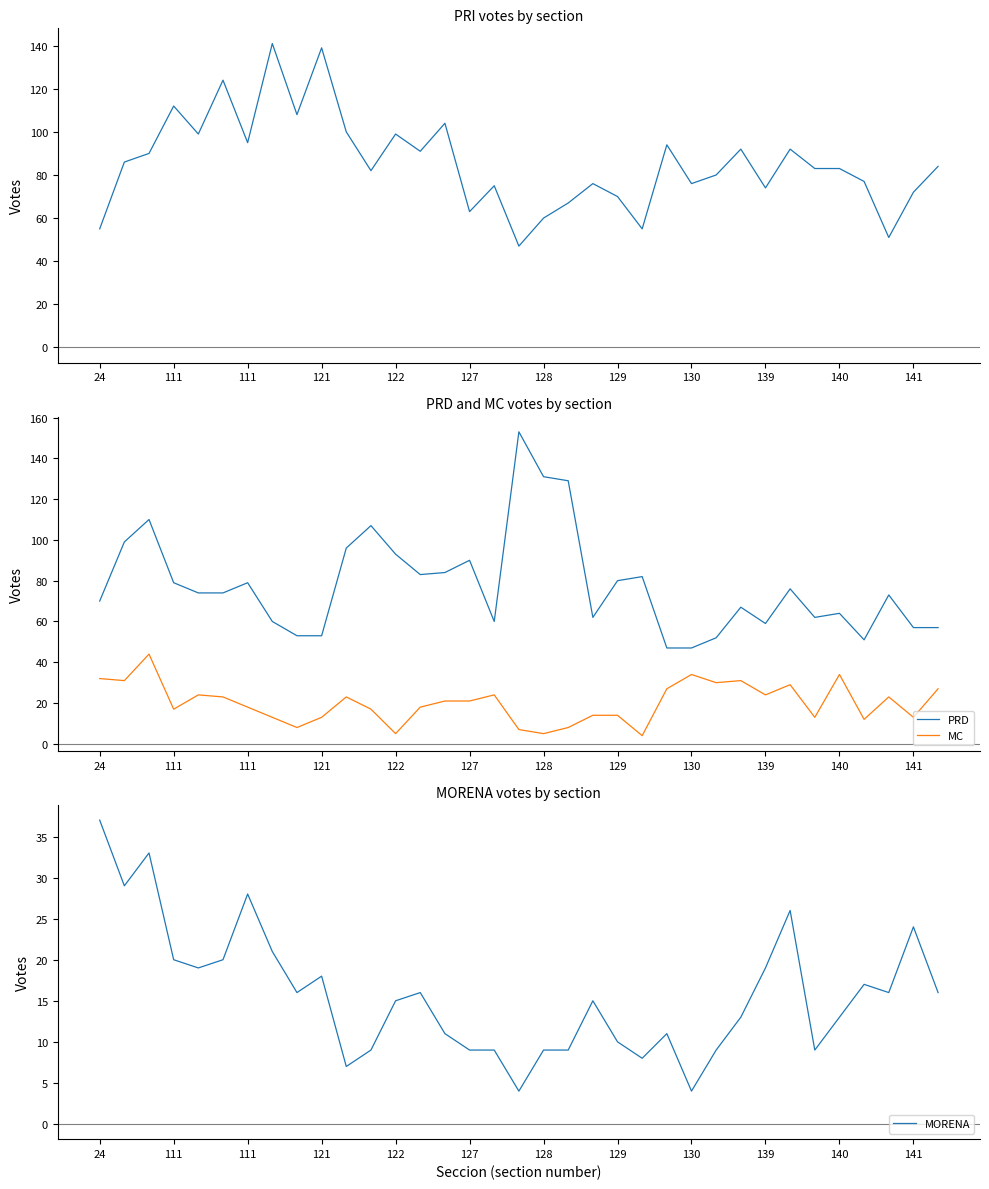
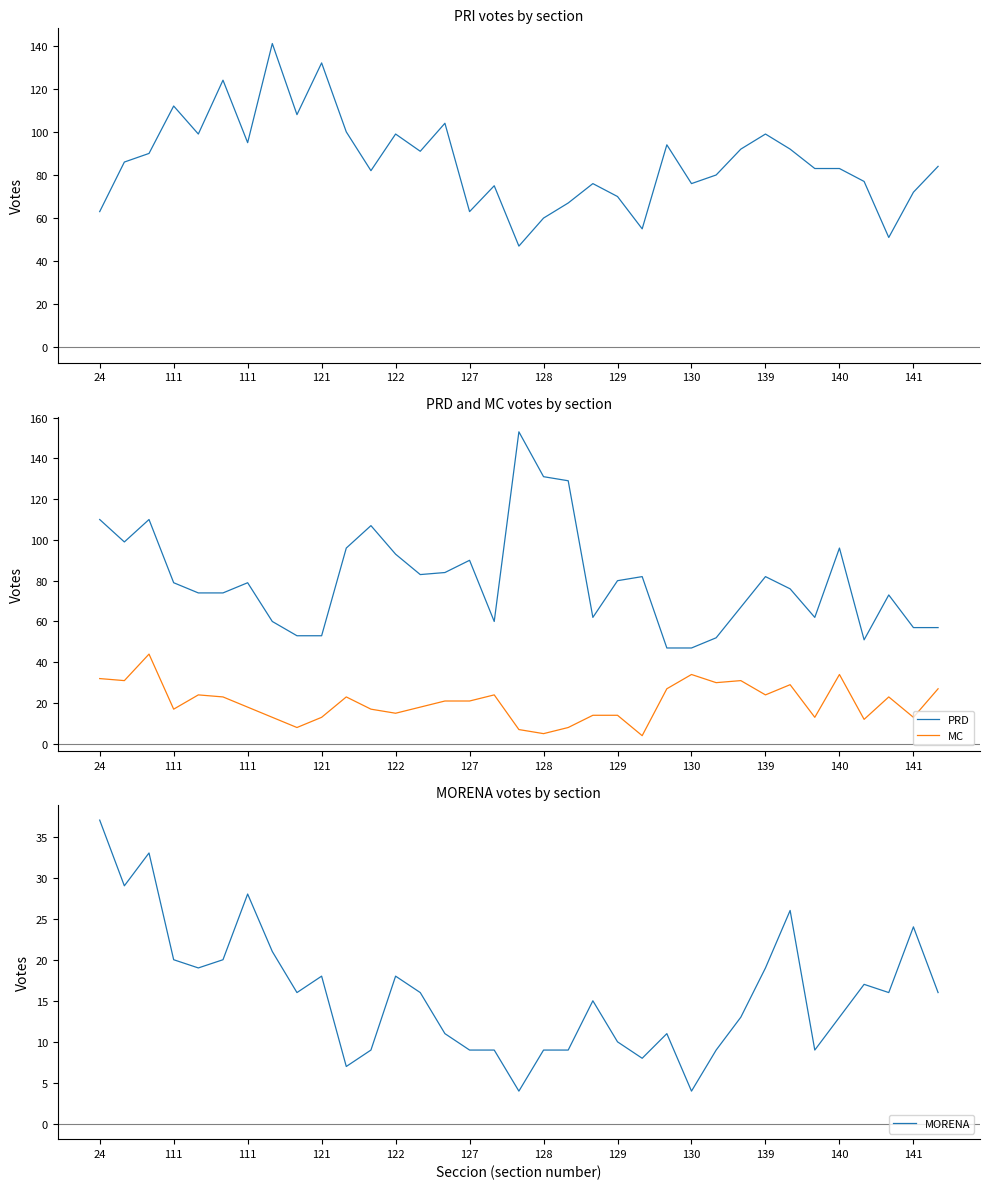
  {
    "PRI votes by section": {
-     "24": 55,
-     "121": 139,
+     "24": 63,
+     "121": 132,
      "122": 99,
      "127": 63,
      "128": 60,
      "129": 70,
      "130": 76,
-     "139": 74,
+     "139": 99,
      "140": 83,
      "141": 72
    },
    "PRD and MC votes by section": {
      "PRD": {
-       "24": 70,
+       "24": 110,
        "121": 53,
        "122": 93,
        "127": 90,
        "128": 131,
        "129": 80,
        "130": 47,
-       "139": 59,
-       "140": 64,
+       "139": 82,
+       "140": 96,
        "141": 57
      },
      "MC": {
        "24": 32,
        "121": 13,
-       "122": 5,
+       "122": 15,
        "127": 21,
        "128": 5,
        "129": 14,
        "130": 34,
        "139": 24,
        "140": 34
      }
    },
    "MORENA votes by section": {
      "24": 37,
      "121": 18,
-     "122": 15,
+     "122": 18,
      "127": 9,
      "128": 9,
      "129": 10,
      "130": 4,
      "139": 19,
      "140": 13,
      "141": 24
    }
  }
